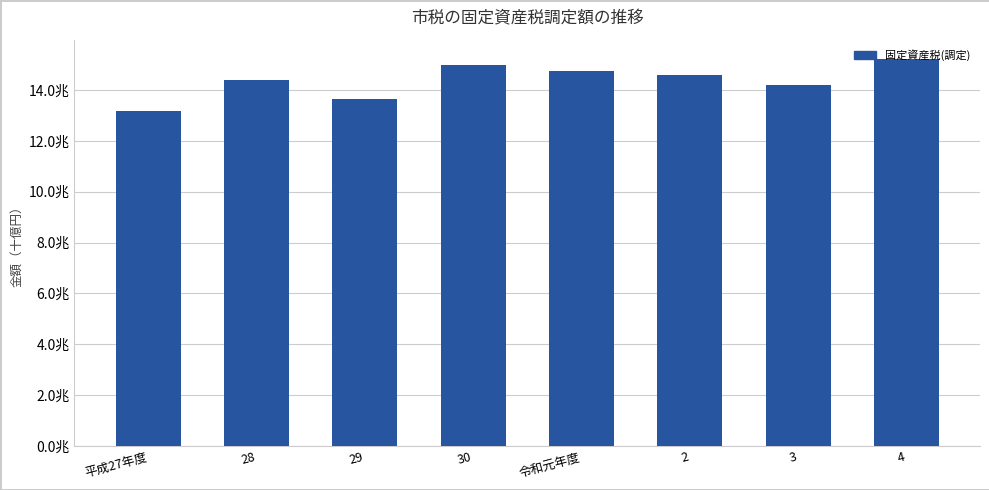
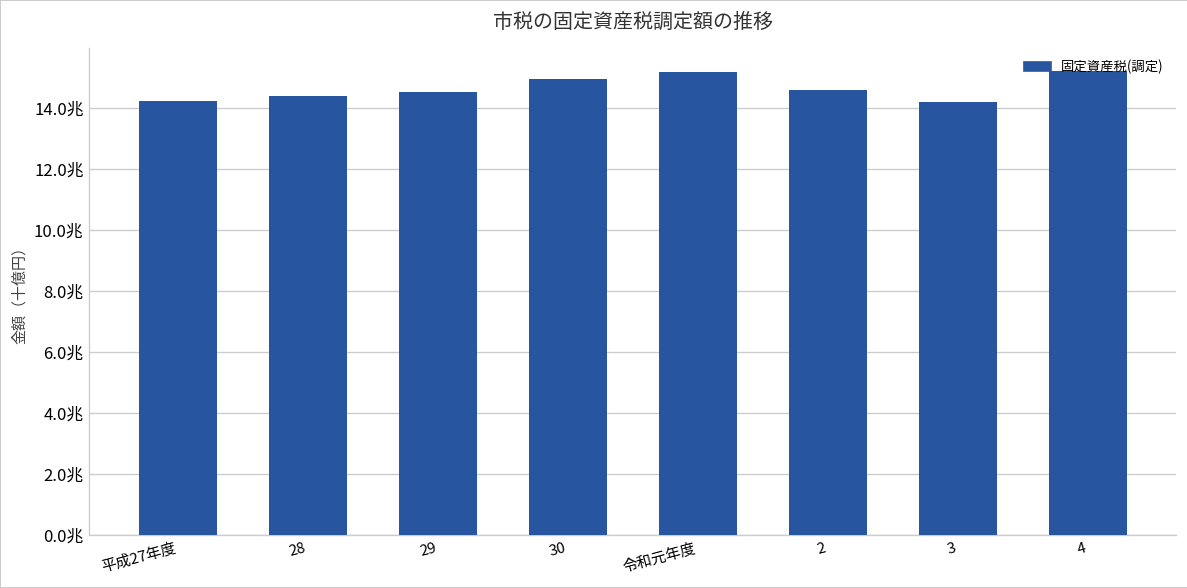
  {
-   "平成27年度": "13.2兆",
+   "平成27年度": "14.2兆",
    "28": "14.4兆",
-   "29": "13.6兆",
+   "29": "14.5兆",
    "30": "15.0兆",
-   "令和元年度": "14.8兆",
+   "令和元年度": "15.2兆",
    "2": "14.6兆",
    "3": "14.2兆",
    "4": "15.2兆"
  }
